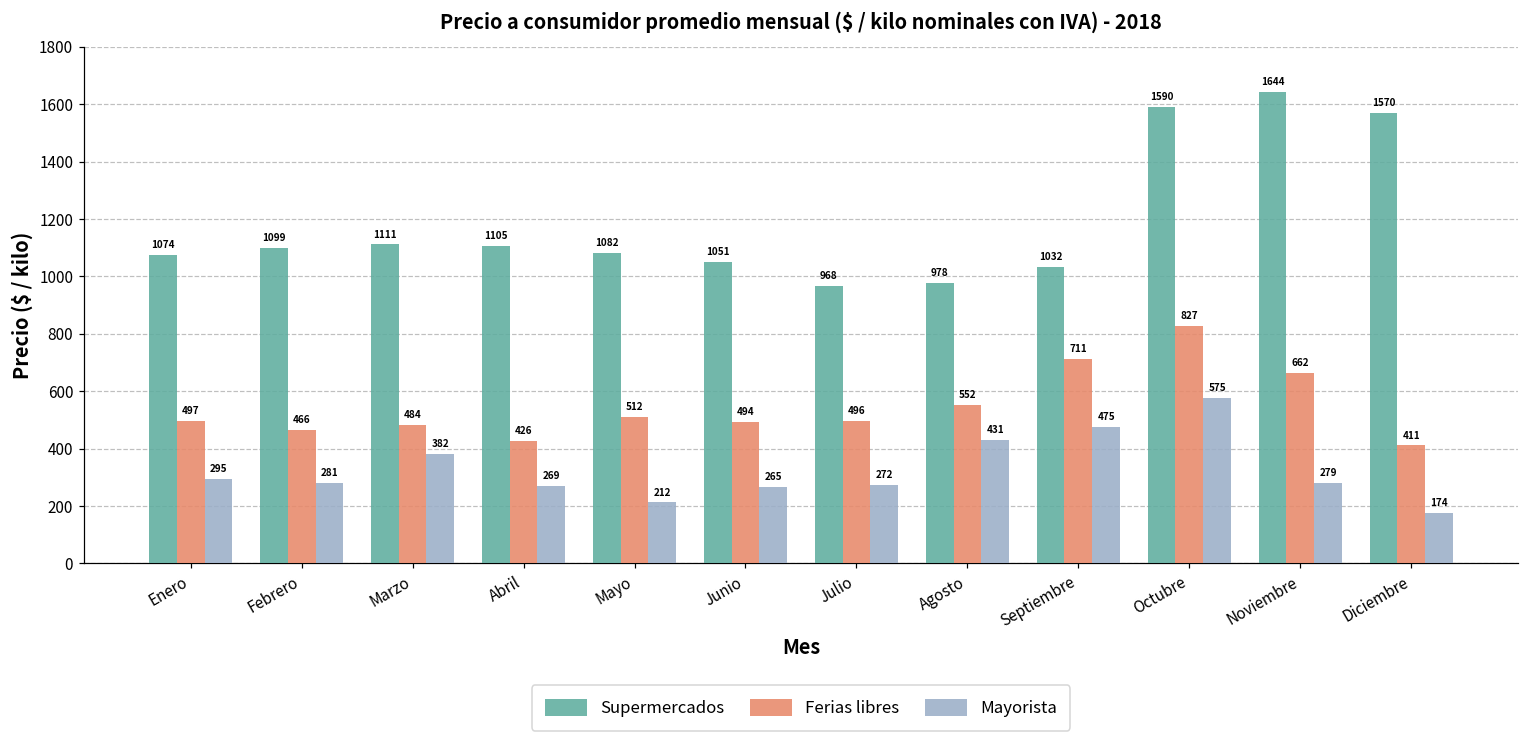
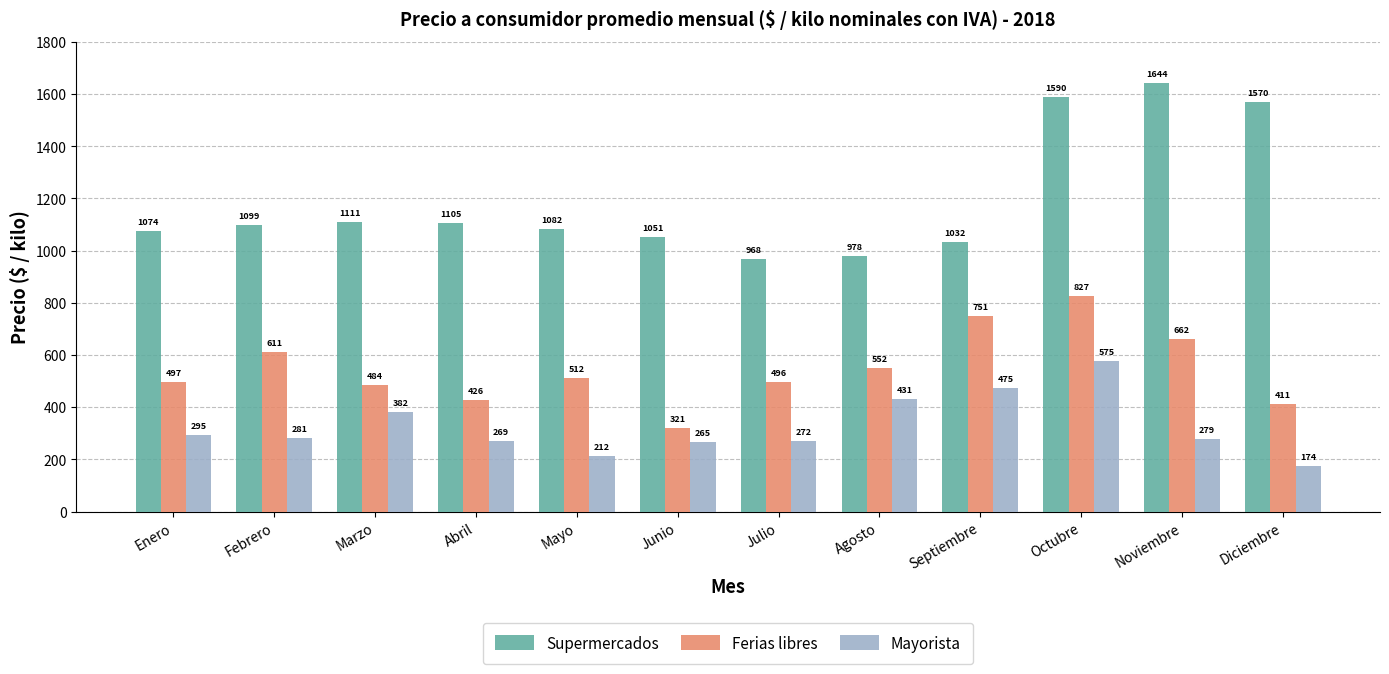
  {
    "Supermercados": {
      "Enero": 1074,
      "Febrero": 1099,
      "Marzo": 1111,
      "Abril": 1105,
      "Mayo": 1082,
      "Junio": 1051,
      "Julio": 968,
      "Agosto": 978,
      "Septiembre": 1032,
      "Octubre": 1590,
      "Noviembre": 1644,
      "Diciembre": 1570
    },
    "Ferias libres": {
      "Enero": 497,
-     "Febrero": 466,
+     "Febrero": 611,
      "Marzo": 484,
      "Abril": 426,
      "Mayo": 512,
-     "Junio": 494,
+     "Junio": 321,
      "Julio": 496,
      "Agosto": 552,
-     "Septiembre": 711,
+     "Septiembre": 751,
      "Octubre": 827,
      "Noviembre": 662,
      "Diciembre": 411
    },
    "Mayorista": {
      "Enero": 295,
      "Febrero": 281,
      "Marzo": 382,
      "Abril": 269,
      "Mayo": 212,
      "Junio": 265,
      "Julio": 272,
      "Agosto": 431,
      "Septiembre": 475,
      "Octubre": 575,
      "Noviembre": 279,
      "Diciembre": 174
    }
  }
